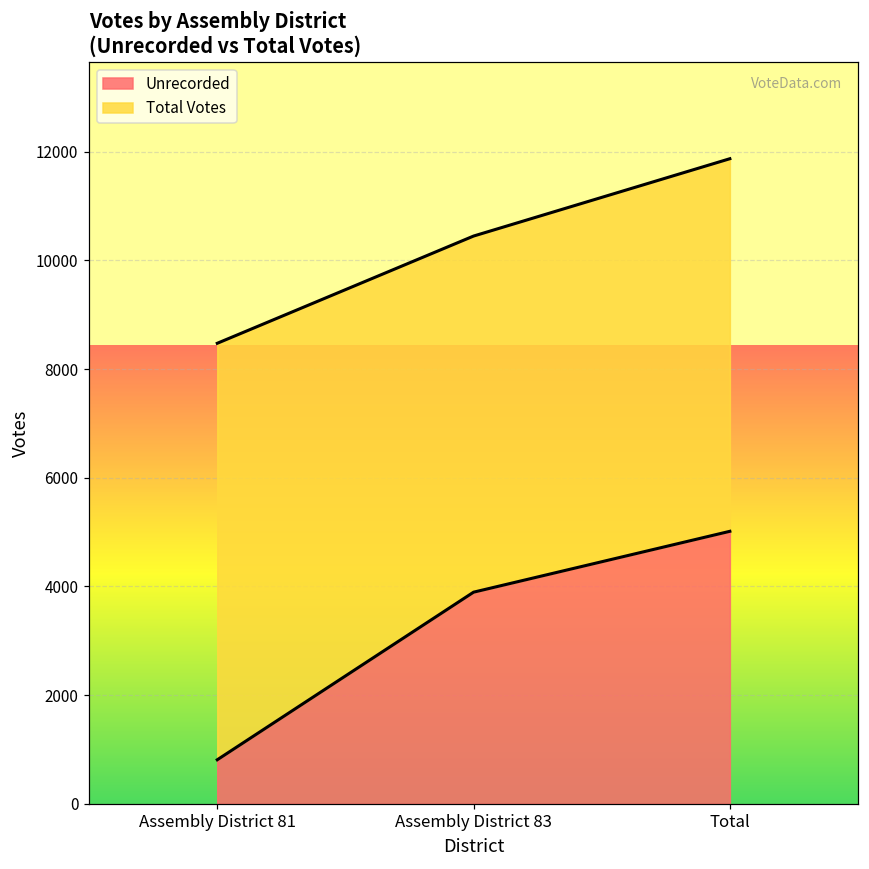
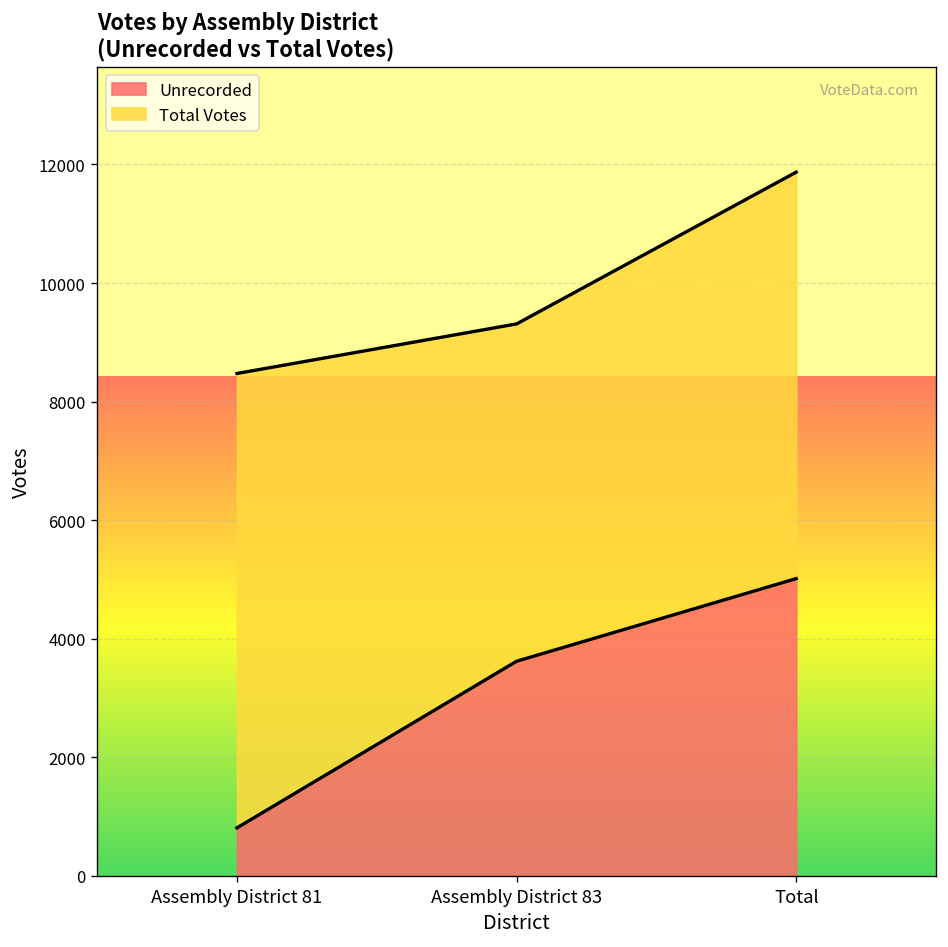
  {
    "Unrecorded": {
      "Assembly District 81": 800,
-     "Assembly District 83": 3900,
+     "Assembly District 83": 3600,
      "Total": 5000
    },
    "Total Votes": {
      "Assembly District 81": 7700,
-     "Assembly District 83": 6600,
+     "Assembly District 83": 5700,
      "Total": 6900
    }
  }
